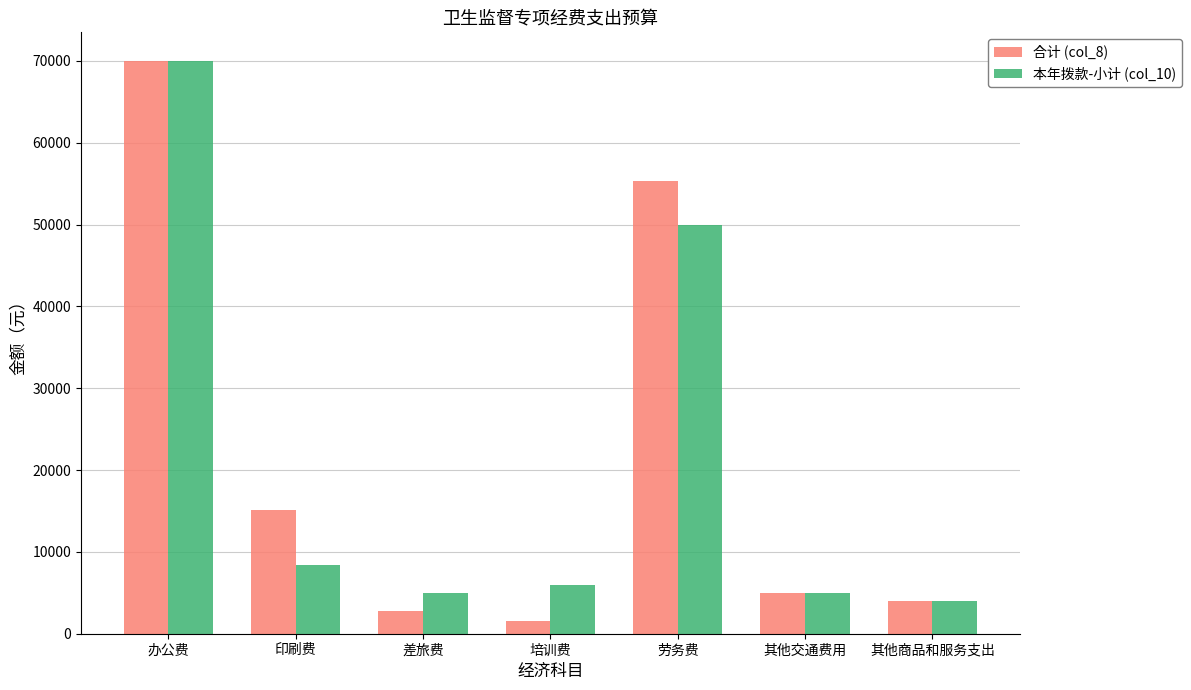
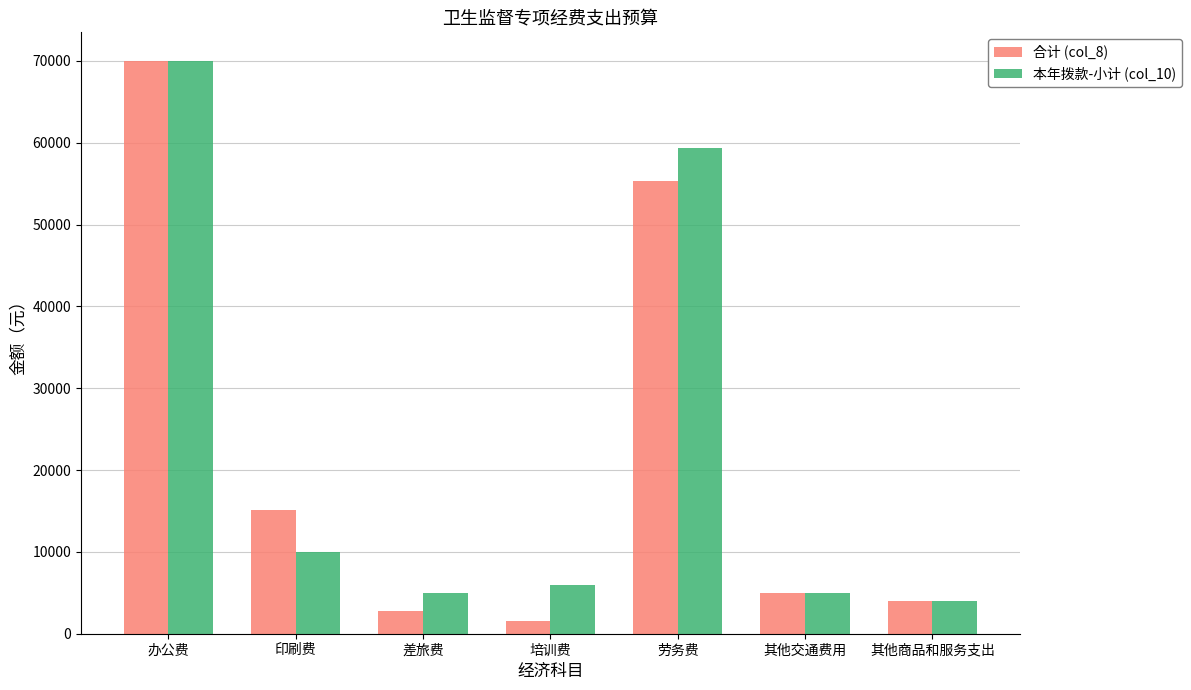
  {
    "合计 (col_8)": {
      "办公费": 70000,
      "印刷费": 15000,
      "差旅费": 3000,
      "培训费": 2000,
      "劳务费": 55000,
      "其他交通费用": 5000,
      "其他商品和服务支出": 4000
    },
    "本年拨款-小计 (col_10)": {
      "办公费": 70000,
-     "印刷费": 8000,
+     "印刷费": 10000,
      "差旅费": 5000,
      "培训费": 6000,
-     "劳务费": 50000,
+     "劳务费": 59000,
      "其他交通费用": 5000,
      "其他商品和服务支出": 4000
    }
  }
